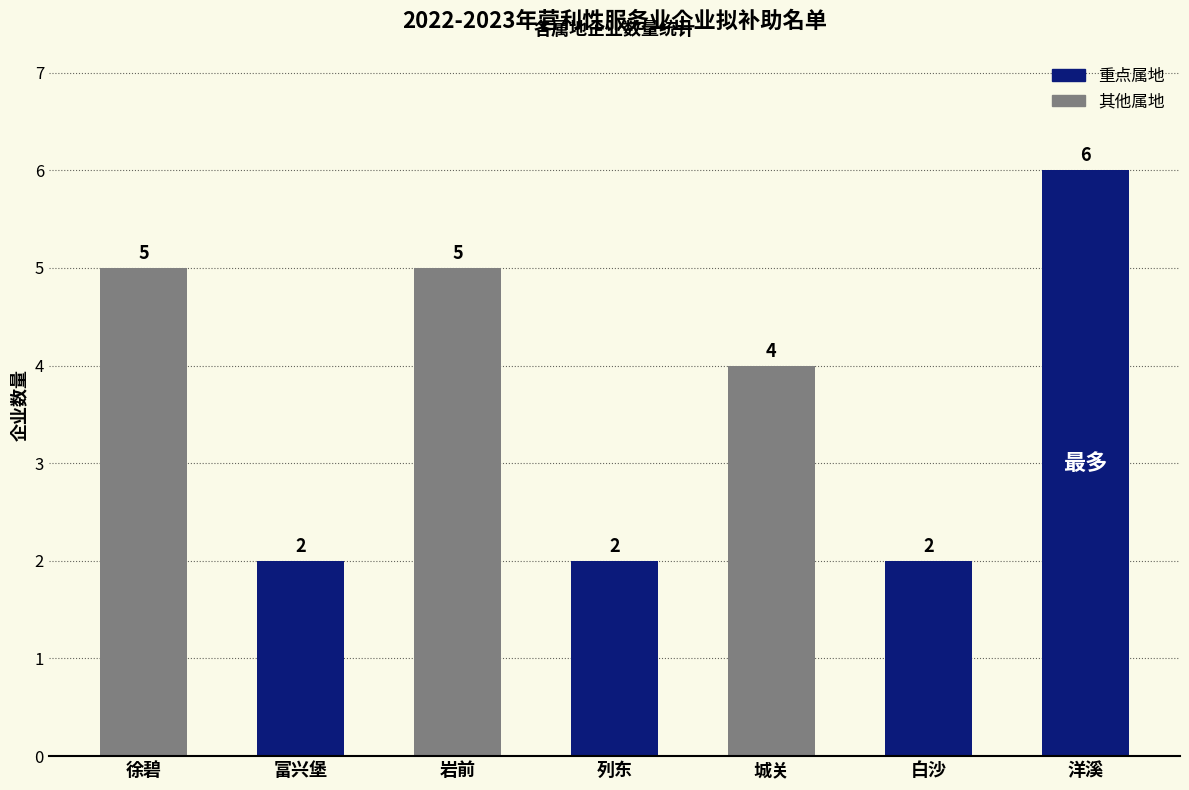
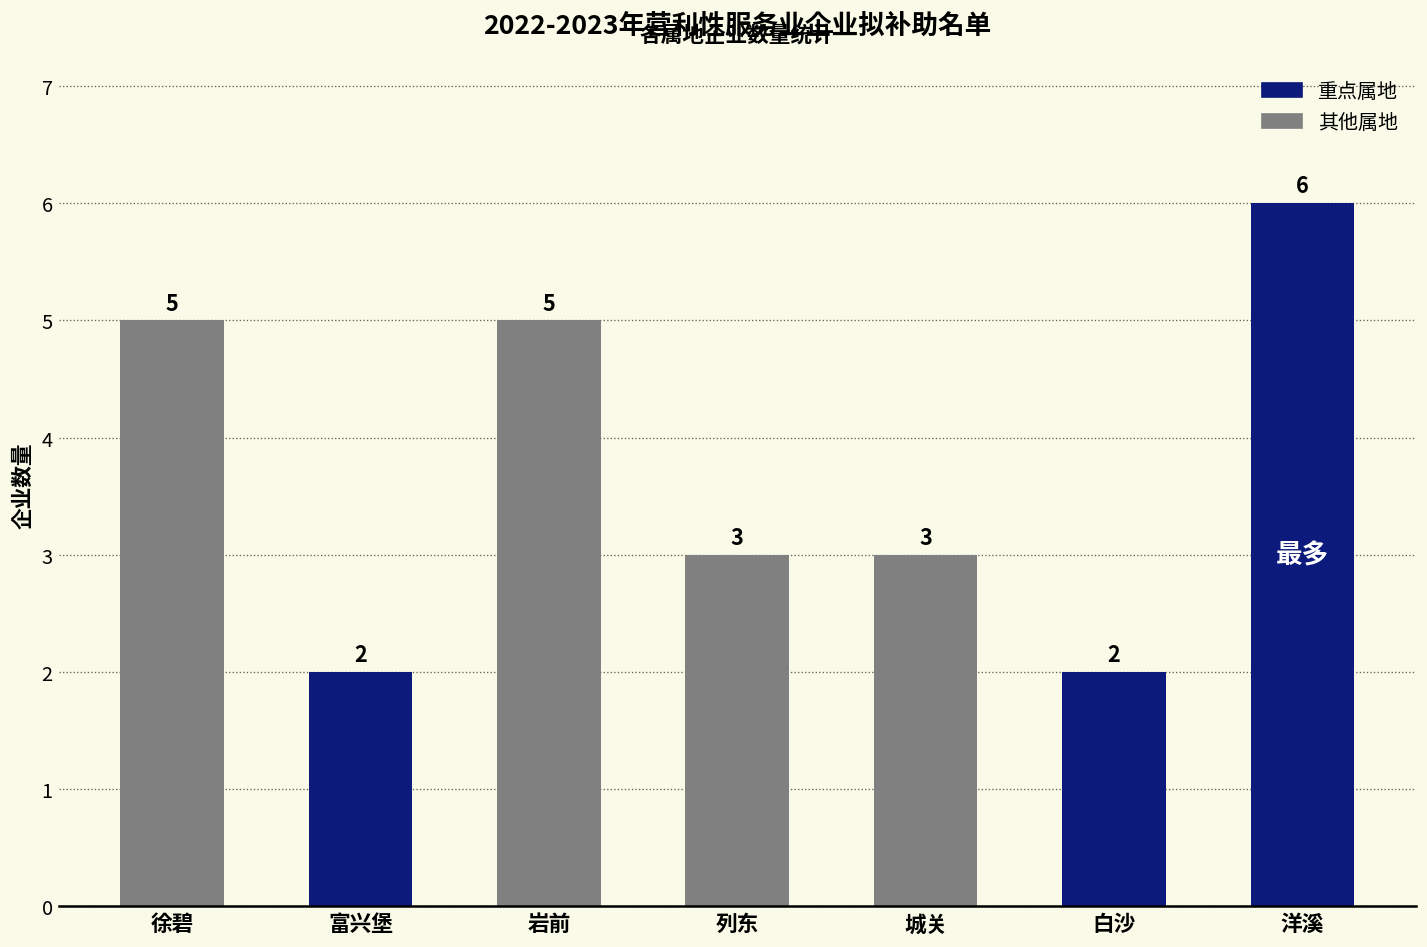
  {
    "徐碧": 5,
    "富兴堡": 2,
    "岩前": 5,
-   "列东": 2,
-   "城关": 4,
+   "列东": 3,
+   "城关": 3,
    "白沙": 2,
    "洋溪": 6
  }
